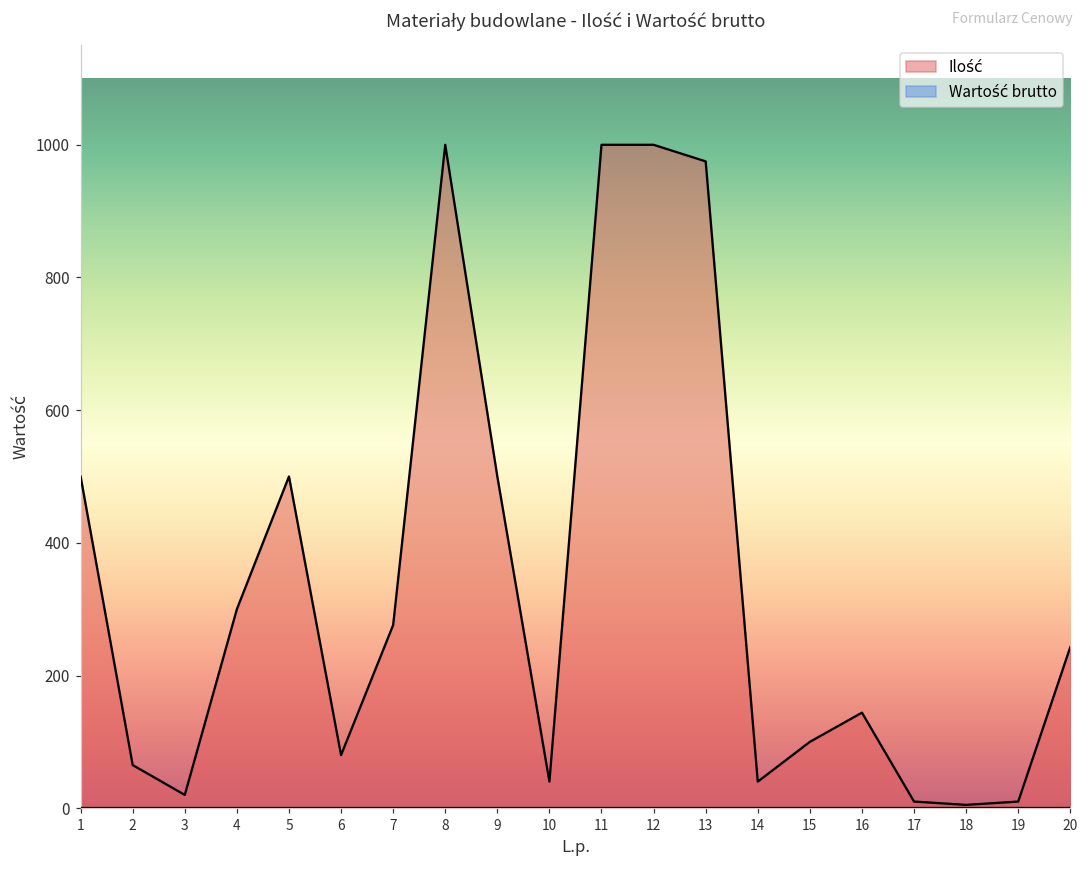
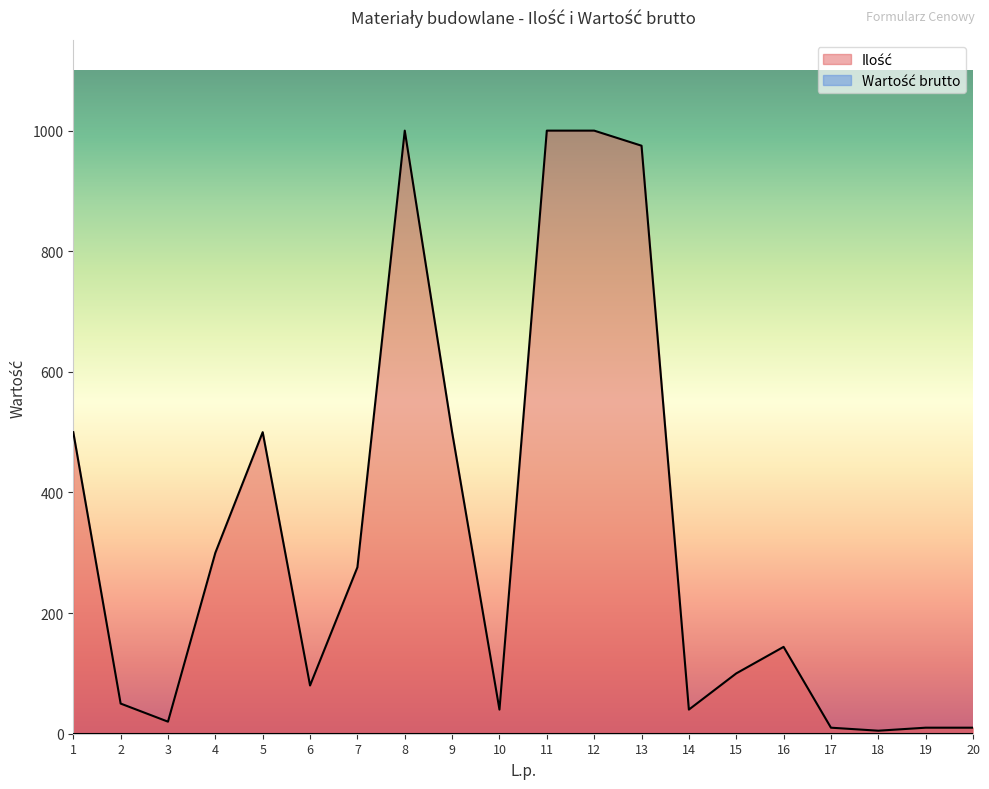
  {
    "Ilość": {
      "1": 500,
-     "2": 70,
+     "2": 50,
      "3": 20,
      "4": 300,
      "5": 500,
      "6": 80,
      "7": 280,
      "8": 1000,
      "9": 500,
      "10": 40,
      "11": 1000,
      "12": 1000,
      "13": 980,
      "14": 40,
      "15": 100,
      "16": 140,
      "17": 10,
      "18": 10,
      "19": 10,
-     "20": 240
+     "20": 10
    },
    "Wartość brutto": {
      "1": 0,
      "2": 0,
      "3": 0,
      "4": 0,
      "5": 0,
      "6": 0,
      "7": 0,
      "8": 0,
      "9": 0,
      "10": 0,
      "11": 0,
      "12": 0,
      "13": 0,
      "14": 0,
      "15": 0,
      "16": 0,
      "17": 0,
      "18": 0,
      "19": 0,
      "20": 0
    }
  }
